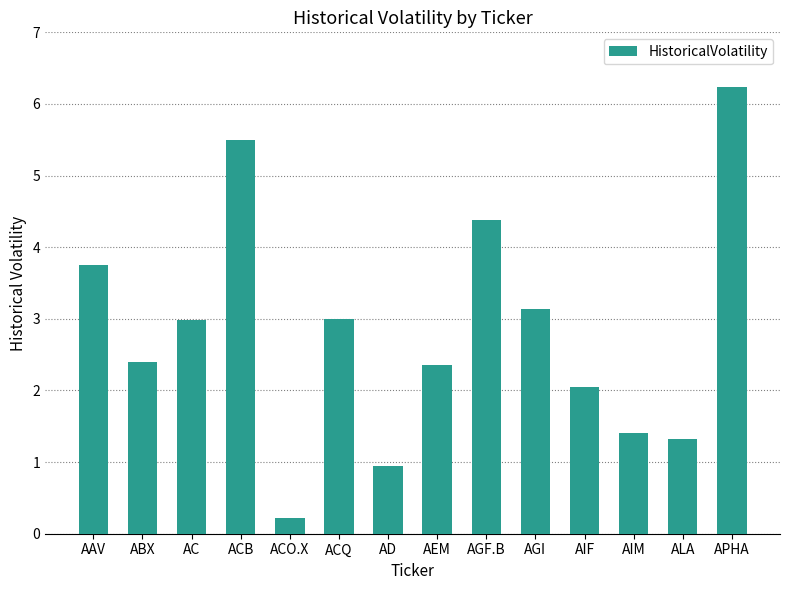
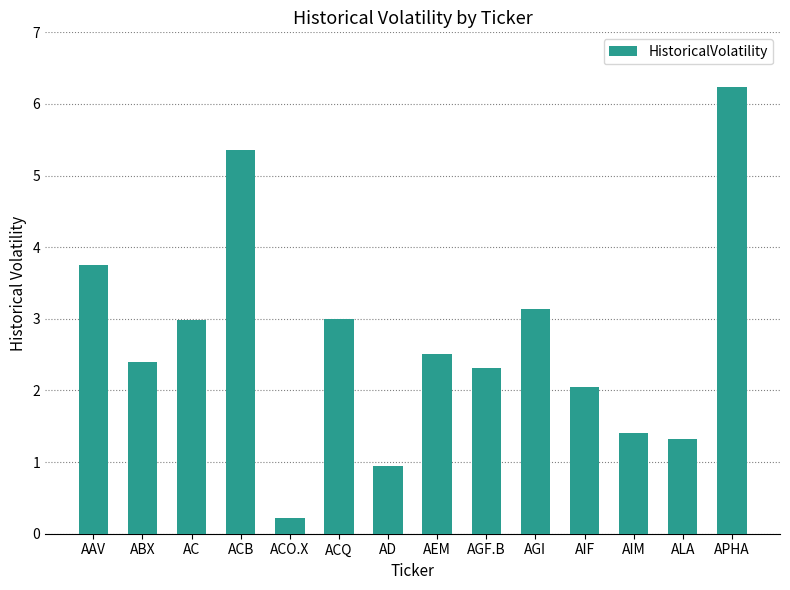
  {
    "AAV": 3.8,
    "ABX": 2.4,
    "AC": 3.0,
-   "ACB": 5.5,
+   "ACB": 5.4,
    "ACO.X": 0.2,
    "ACQ": 3.0,
    "AD": 0.9,
-   "AEM": 2.4,
-   "AGF.B": 4.4,
+   "AEM": 2.5,
+   "AGF.B": 2.3,
    "AGI": 3.1,
    "AIF": 2.1,
    "AIM": 1.4,
    "ALA": 1.3,
    "APHA": 6.2
  }
